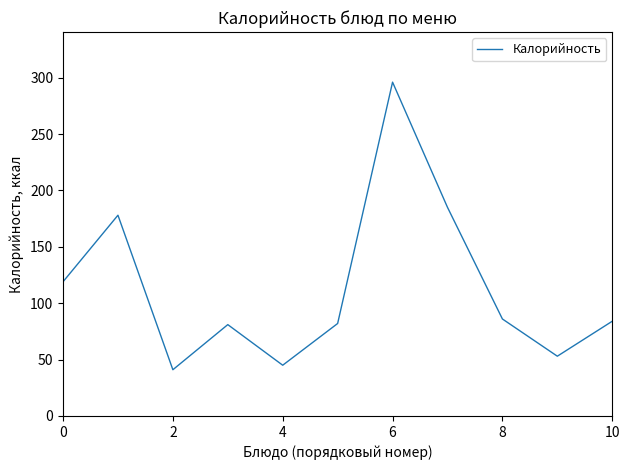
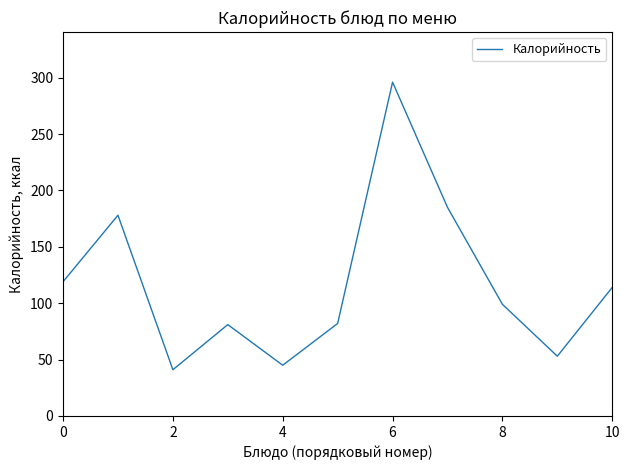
  {
    "0": 119,
    "2": 41,
    "4": 45,
    "6": 296,
-   "8": 86,
-   "10": 84
+   "8": 99,
+   "10": 114
  }
